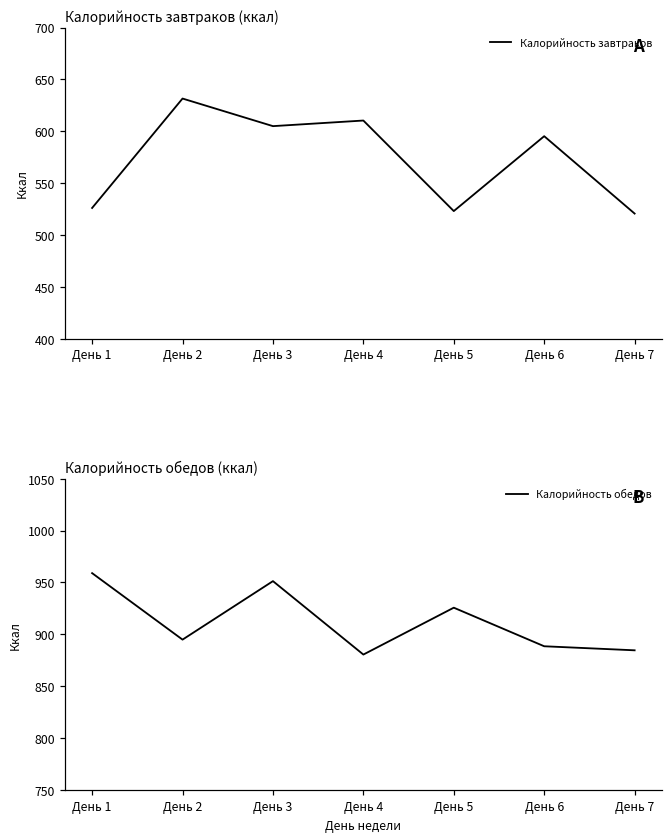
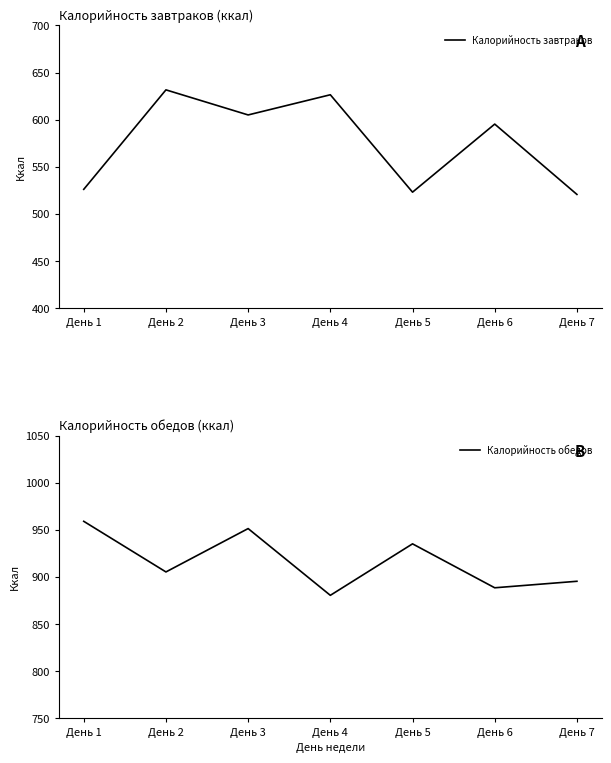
  {
    "Калорийность завтраков (ккал)": {
      "День 1": 530,
      "День 2": 630,
      "День 3": 610,
-     "День 4": 610,
+     "День 4": 630,
      "День 5": 520,
      "День 6": 600,
      "День 7": 520
    },
    "Калорийность обедов (ккал)": {
      "День 1": 960,
-     "День 2": 890,
+     "День 2": 910,
      "День 3": 950,
      "День 4": 880,
-     "День 5": 930,
+     "День 5": 940,
      "День 6": 890,
-     "День 7": 880
+     "День 7": 900
    }
  }
